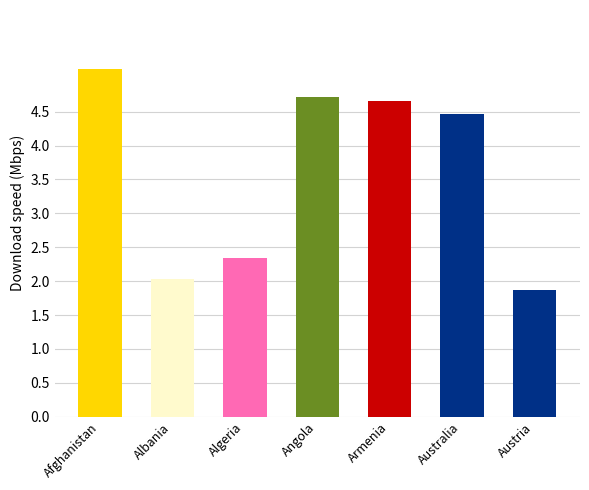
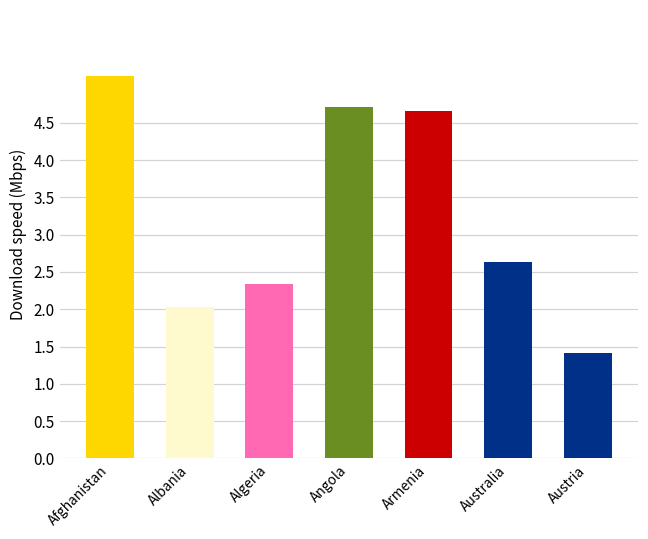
  {
    "Afghanistan": 5.1,
    "Albania": 2.0,
    "Algeria": 2.3,
    "Angola": 4.7,
    "Armenia": 4.7,
-   "Australia": 4.5,
-   "Austria": 1.9
+   "Australia": 2.6,
+   "Austria": 1.4
  }
